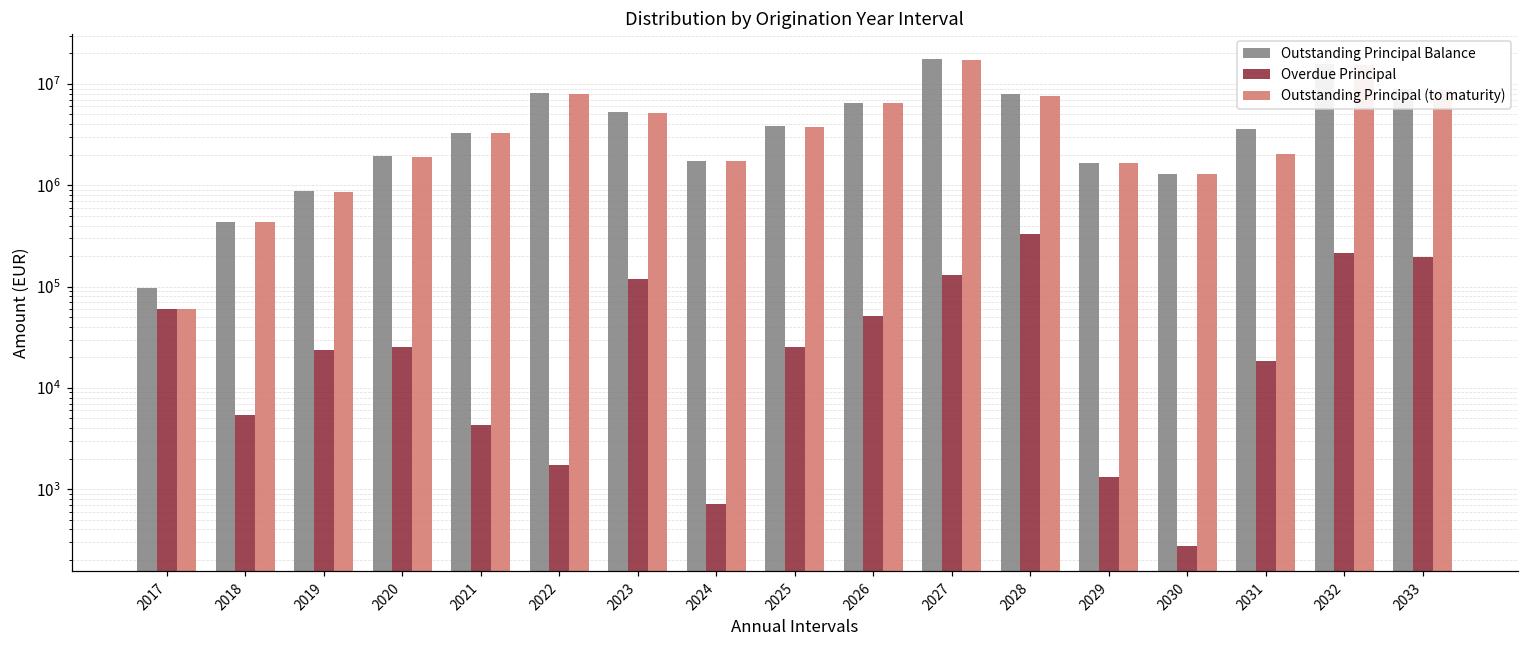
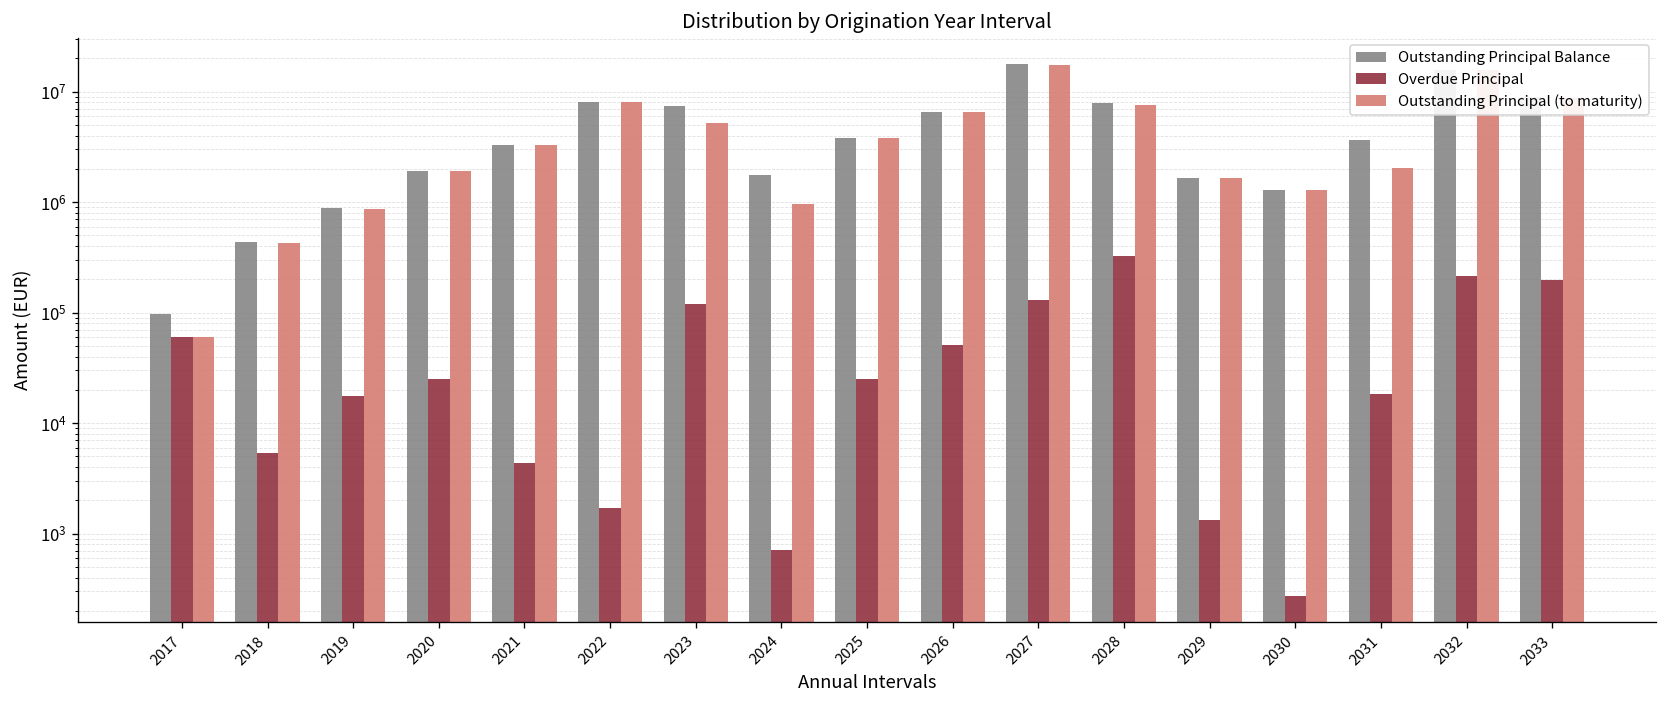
  {
    "Outstanding Principal Balance": {
      "2017": 100000,
      "2018": 400000,
      "2019": 900000,
      "2020": 1900000,
      "2021": 3300000,
      "2022": 8000000,
-     "2023": 5000000,
+     "2023": 7000000,
      "2024": 1700000,
      "2025": 3800000,
      "2026": 7000000,
      "2027": 18000000,
      "2028": 8000000,
      "2029": 1700000,
      "2030": 1300000,
      "2031": 3600000
    },
    "Overdue Principal": {
      "2017": 60000,
      "2018": 5000,
-     "2019": 24000,
+     "2019": 17000,
      "2020": 25000,
      "2021": 4000,
      "2022": 1700,
      "2023": 120000,
      "2024": 700,
      "2025": 25000,
      "2026": 50000,
      "2027": 130000,
      "2028": 330000,
      "2029": 1300,
      "2030": 270,
      "2031": 18000,
      "2032": 210000,
      "2033": 200000
    },
    "Outstanding Principal (to maturity)": {
      "2017": 60000,
      "2018": 400000,
      "2019": 900000,
      "2020": 1900000,
      "2021": 3300000,
      "2022": 8000000,
      "2023": 5000000,
-     "2024": 1700000,
+     "2024": 1000000,
      "2025": 3800000,
      "2026": 7000000,
      "2027": 17000000,
      "2028": 8000000,
      "2029": 1700000,
      "2030": 1300000,
      "2031": 2000000
    }
  }
